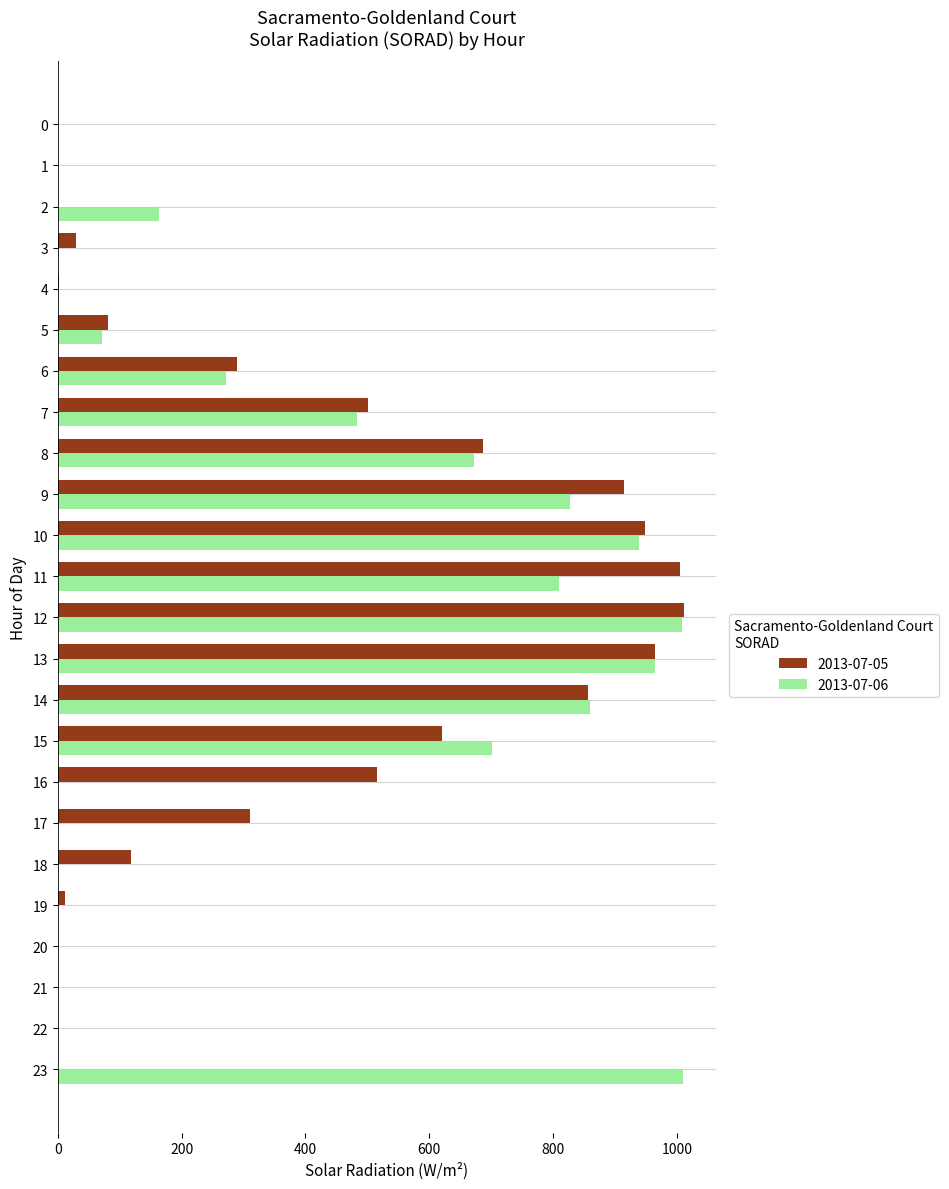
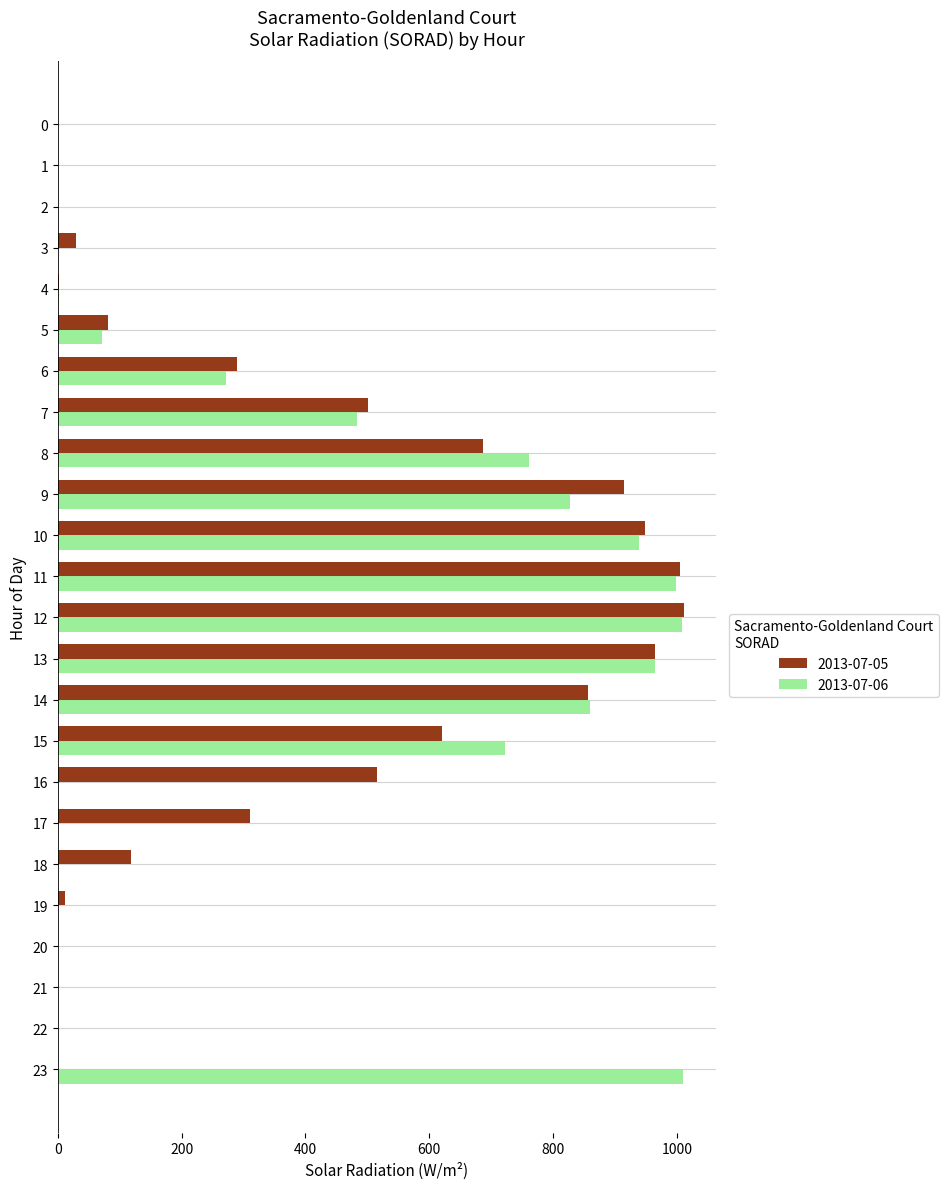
  {
    "2013-07-05": {
      "0": 0,
      "1": 0,
      "2": 0,
      "3": 30,
      "5": 80,
      "6": 290,
      "7": 500,
      "8": 690,
      "9": 910,
      "10": 950,
      "11": 1010,
      "12": 1010,
      "13": 960,
      "14": 860,
      "15": 620,
      "16": 520,
      "17": 310,
      "18": 120,
      "19": 10,
      "20": 0,
      "21": 0,
      "22": 0,
      "23": 0
    },
    "2013-07-06": {
      "0": 0,
      "1": 0,
-     "2": 160,
+     "2": 0,
      "3": 0,
      "5": 70,
      "6": 270,
      "7": 480,
-     "8": 670,
+     "8": 760,
      "9": 830,
      "10": 940,
-     "11": 810,
+     "11": 1000,
      "12": 1010,
      "13": 970,
      "14": 860,
-     "15": 700,
+     "15": 720,
      "16": 0,
      "17": 0,
      "18": 0,
      "19": 0,
      "20": 0,
      "21": 0,
      "22": 0,
      "23": 1010
    }
  }
